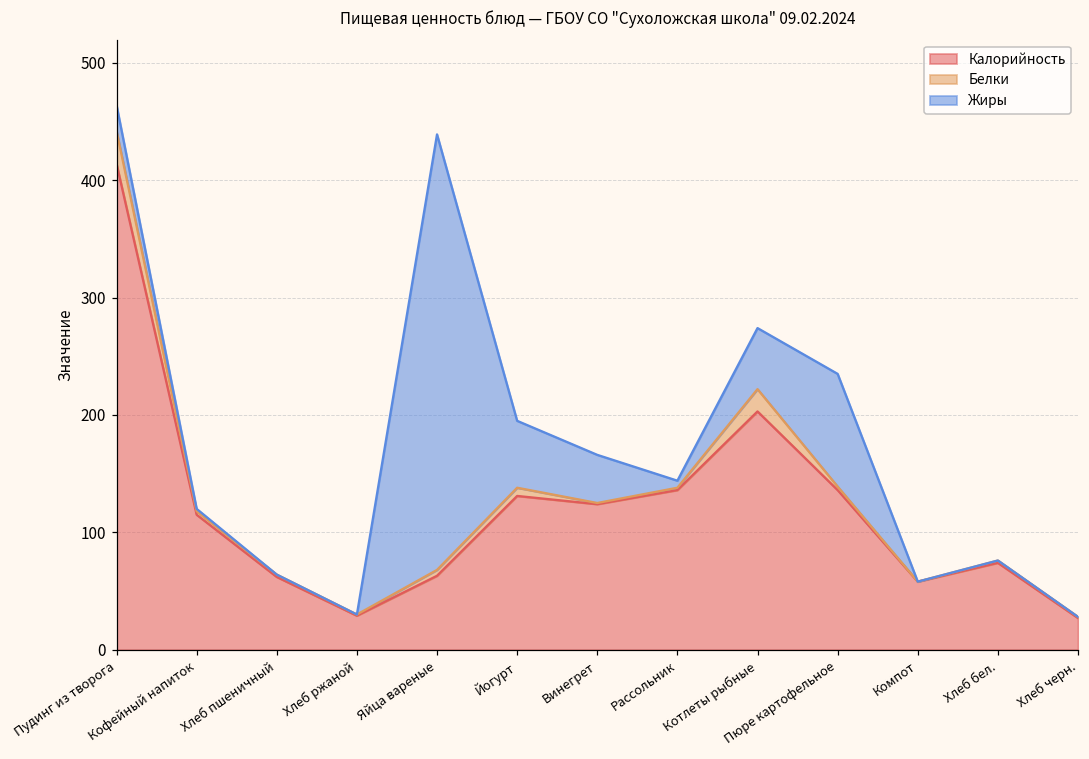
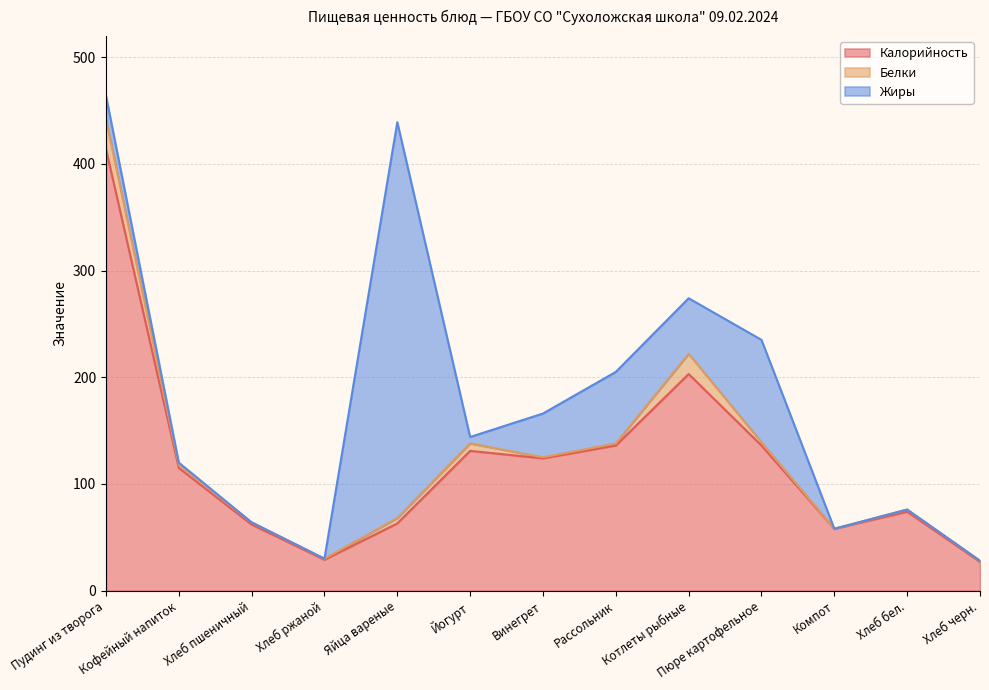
  {
    "Жиры": {
      "Пудинг из творога": 22,
      "Яйца вареные": 371,
-     "Йогурт": 57,
+     "Йогурт": 6,
      "Винегрет": 41,
-     "Рассольник": 6,
+     "Рассольник": 67,
      "Котлеты рыбные": 52,
      "Пюре картофельное": 96
    }
  }
